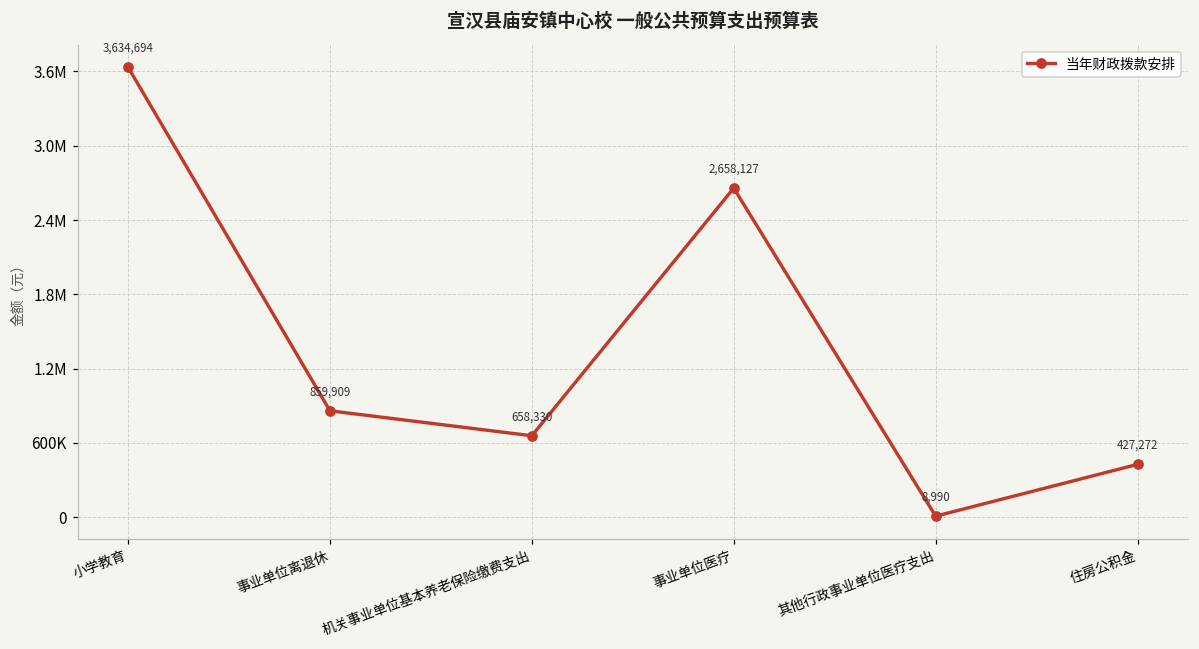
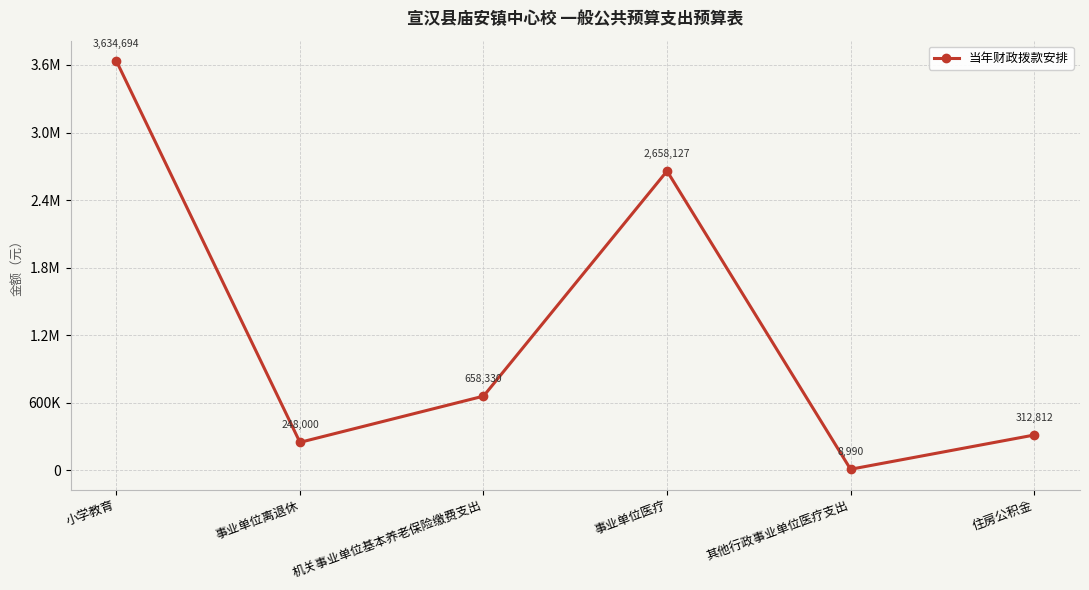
  {
    "小学教育": "3,634,694",
-   "事业单位离退休": "859,909",
+   "事业单位离退休": "248,000",
    "机关事业单位基本养老保险缴费支出": "658,330",
    "事业单位医疗": "2,658,127",
    "其他行政事业单位医疗支出": "8,990",
-   "住房公积金": "427,272"
+   "住房公积金": "312,812"
  }
